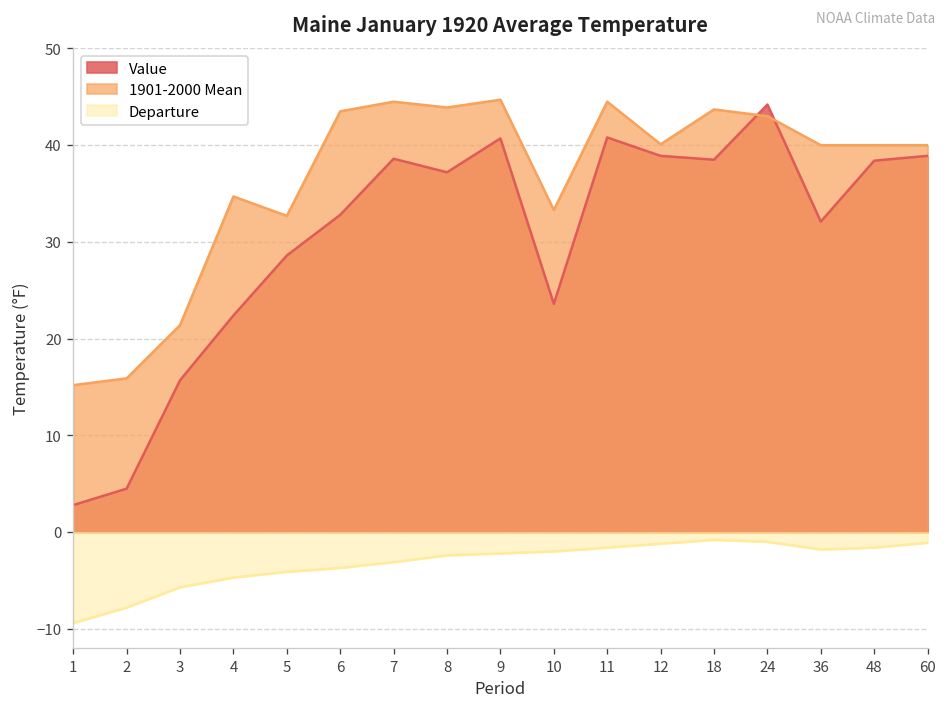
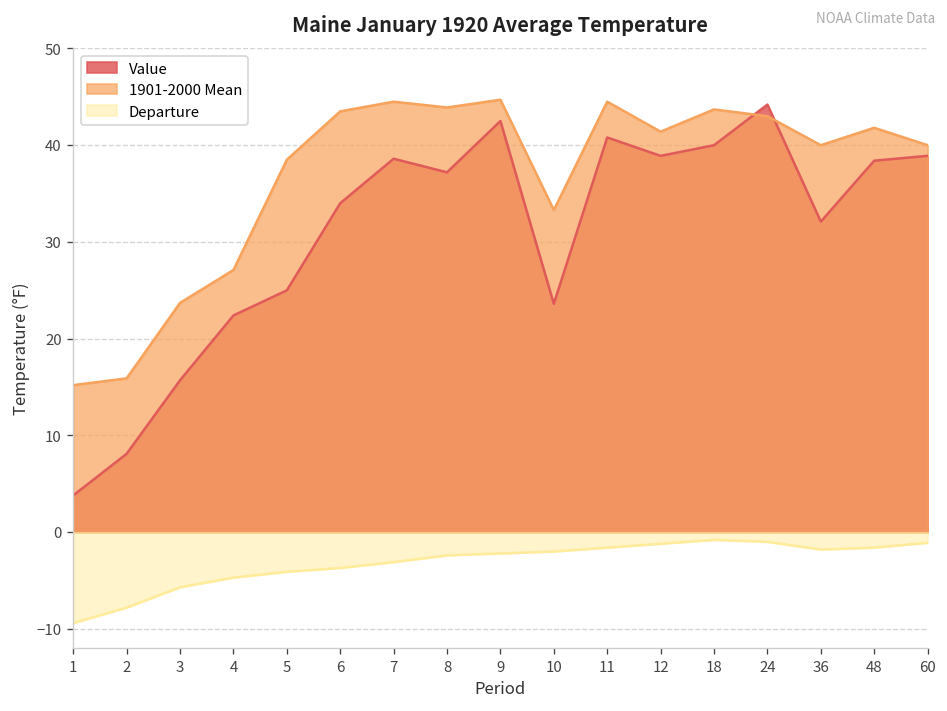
  {
    "Value": {
-     "1": 3,
-     "2": 5,
+     "1": 4,
+     "2": 8,
      "3": 16,
      "4": 22,
-     "5": 29,
-     "6": 33,
+     "5": 25,
+     "6": 34,
      "7": 39,
      "8": 37,
-     "9": 41,
+     "9": 43,
      "10": 24,
      "11": 41,
      "12": 39,
-     "18": 39,
+     "18": 40,
      "24": 44,
      "36": 32,
      "48": 38,
      "60": 39
    },
    "1901-2000 Mean": {
      "1": 15,
      "2": 16,
-     "3": 21,
-     "4": 35,
-     "5": 33,
+     "3": 24,
+     "4": 27,
+     "5": 39,
      "6": 44,
      "7": 45,
      "8": 44,
      "9": 45,
      "10": 33,
      "11": 45,
-     "12": 40,
+     "12": 41,
      "18": 44,
      "24": 43,
      "36": 40,
-     "48": 40,
+     "48": 42,
      "60": 40
    }
  }
